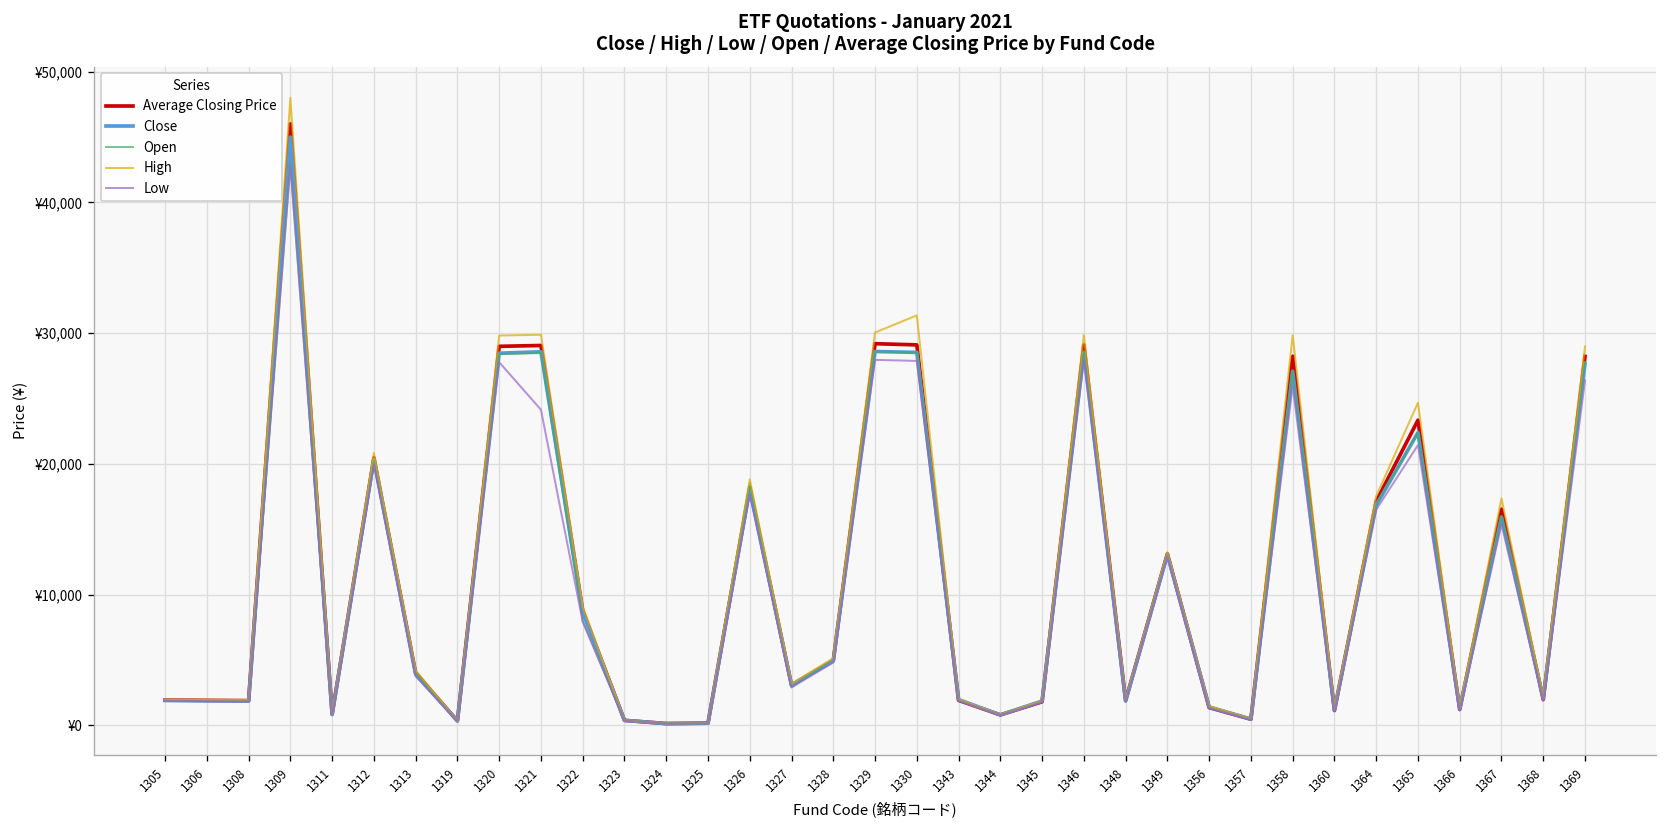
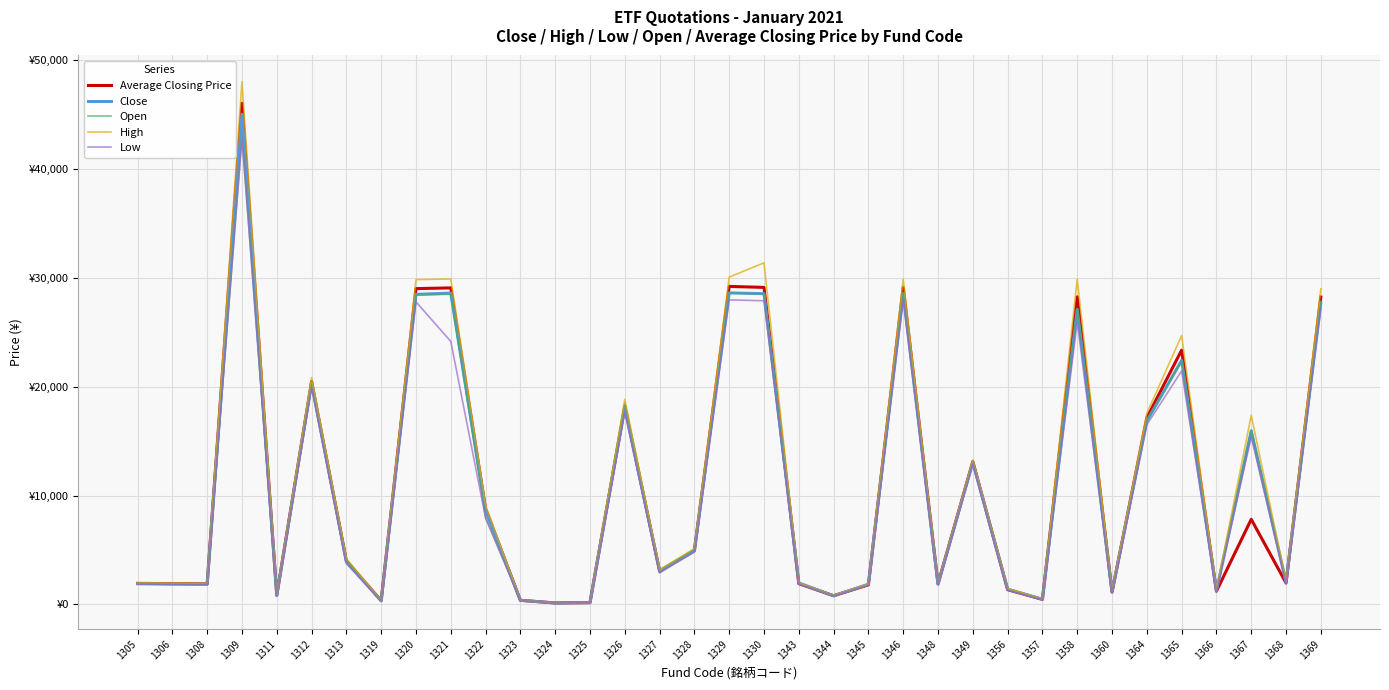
  {
    "Average Closing Price": {
      "1309": "¥46,000",
      "1320": "¥29,000",
      "1321": "¥29,100",
      "1329": "¥29,200",
      "1330": "¥29,100",
      "1346": "¥29,100",
      "1358": "¥28,200",
      "1364": "¥17,100",
      "1365": "¥23,300",
-     "1367": "¥16,500",
+     "1367": "¥7,800",
      "1369": "¥28,200"
    },
    "Close": {
      "1309": "¥45,000"
    },
    "Open": {
      "1326": "¥18,500"
    },
    "High": {
      "1309": "¥48,000",
      "1312": "¥20,800",
      "1320": "¥29,800",
      "1321": "¥29,900",
      "1322": "¥9,100",
      "1326": "¥18,800",
      "1329": "¥30,100",
      "1330": "¥31,400",
      "1346": "¥29,900",
      "1358": "¥29,900",
      "1364": "¥17,500",
      "1365": "¥24,700",
      "1367": "¥17,400",
      "1369": "¥29,000"
    },
    "Low": {
      "1312": "¥19,900",
      "1320": "¥27,800",
      "1321": "¥24,100",
      "1326": "¥17,600",
      "1329": "¥28,000",
      "1330": "¥27,900",
      "1346": "¥28,000",
      "1358": "¥25,900",
      "1364": "¥16,500",
      "1365": "¥21,400",
      "1367": "¥15,400",
-     "1369": "¥26,400"
+     "1369": "¥27,200"
    }
  }
